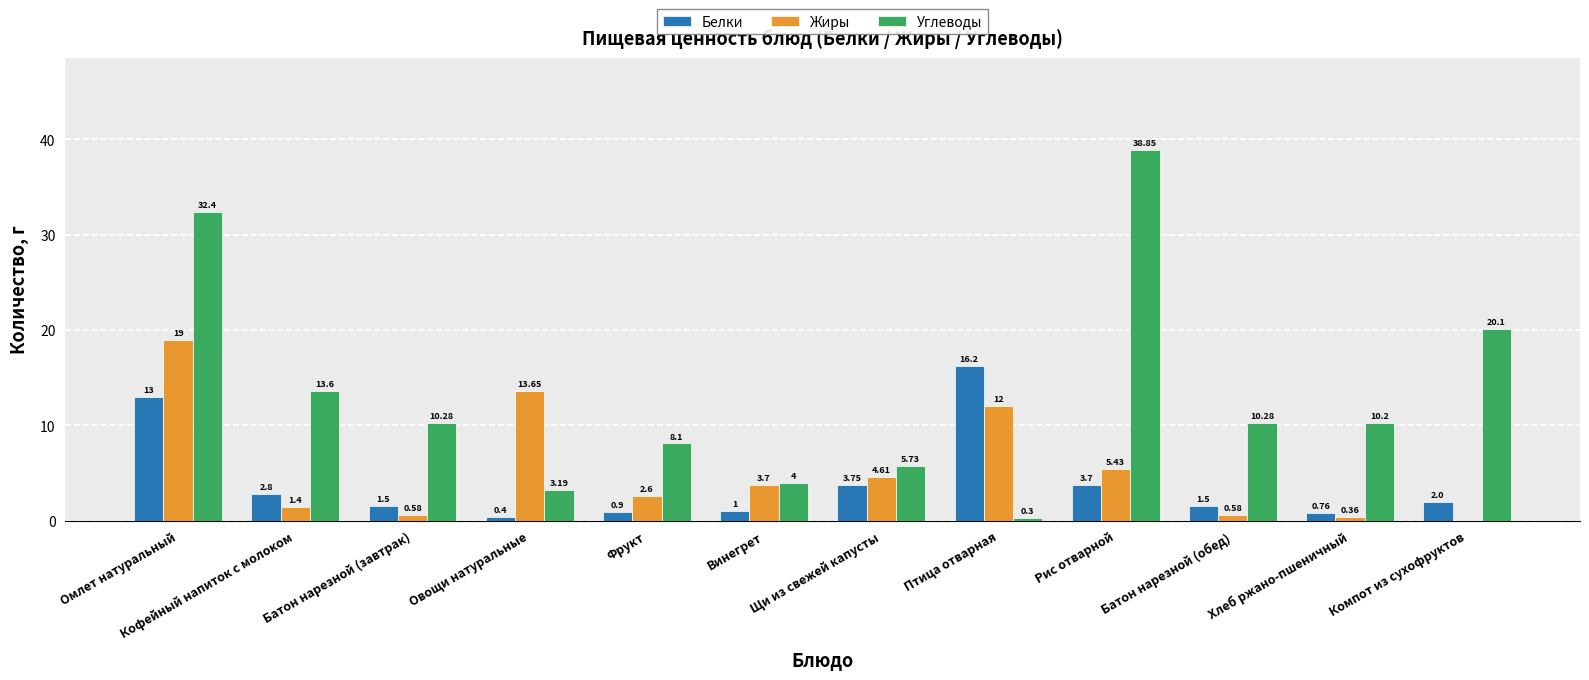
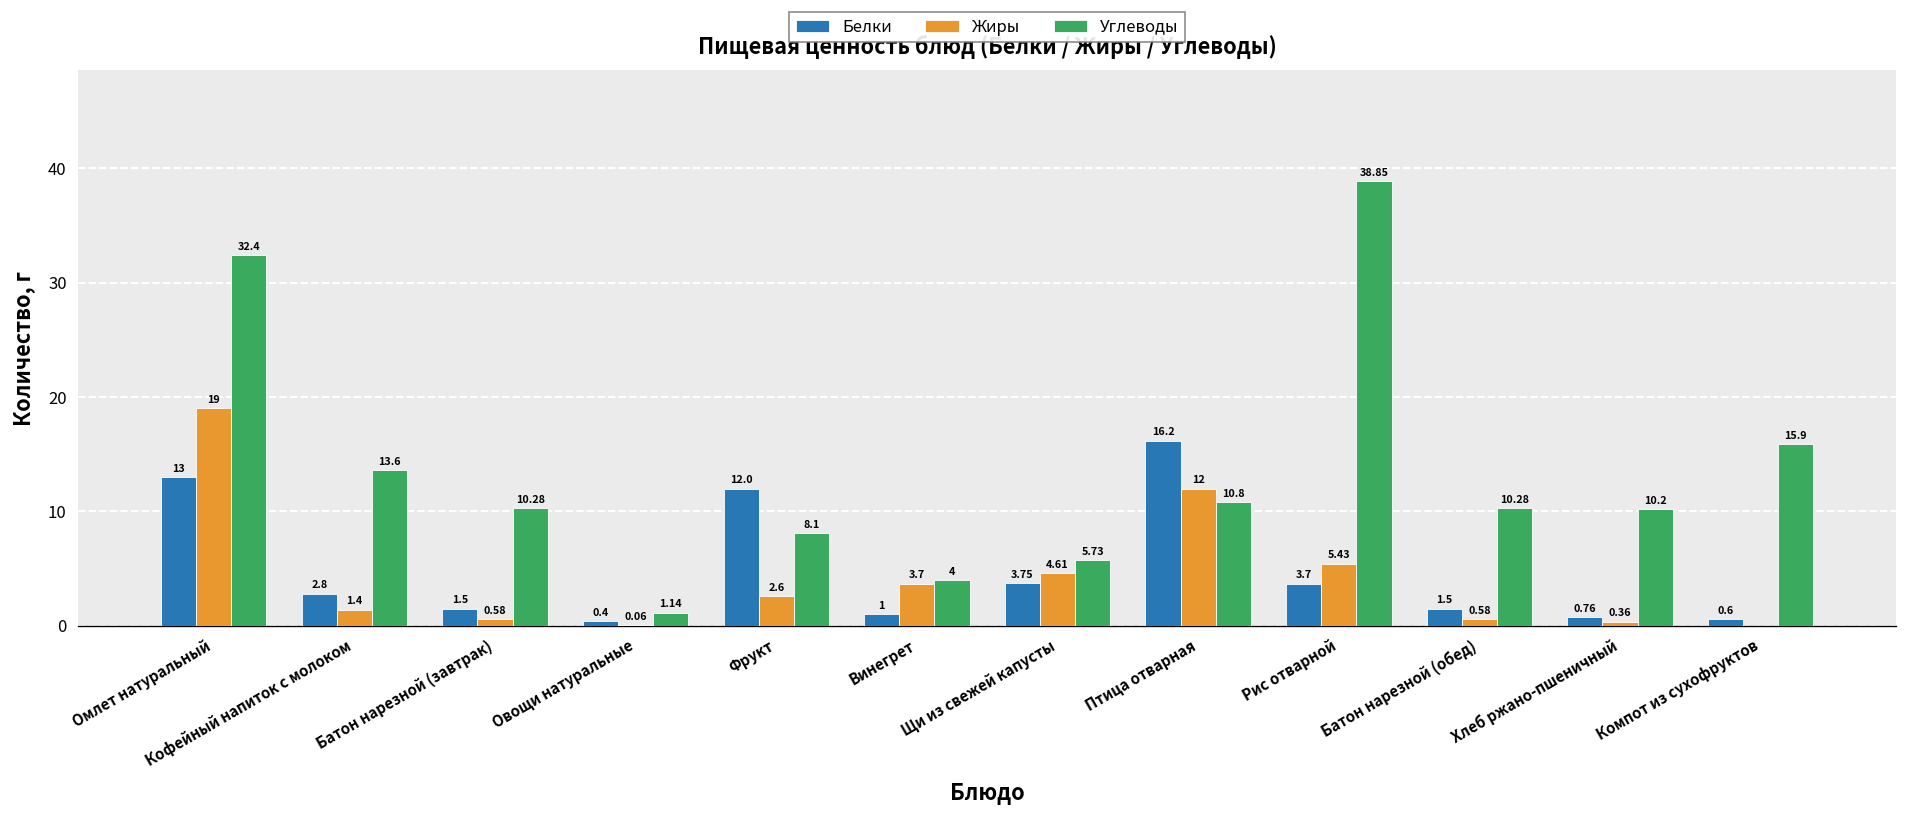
  {
    "Белки": {
      "Омлет натуральный": 13,
      "Кофейный напиток с молоком": 2.8,
      "Батон нарезной (завтрак)": 1.5,
      "Овощи натуральные": 0.4,
-     "Фрукт": 0.9,
+     "Фрукт": 12.0,
      "Винегрет": 1,
      "Щи из свежей капусты": 3.75,
      "Птица отварная": 16.2,
      "Рис отварной": 3.7,
      "Батон нарезной (обед)": 1.5,
      "Хлеб ржано-пшеничный": 0.76,
-     "Компот из сухофруктов": 2.0
+     "Компот из сухофруктов": 0.6
    },
    "Жиры": {
      "Омлет натуральный": 19,
      "Кофейный напиток с молоком": 1.4,
      "Батон нарезной (завтрак)": 0.58,
-     "Овощи натуральные": 13.65,
+     "Овощи натуральные": 0.06,
      "Фрукт": 2.6,
      "Винегрет": 3.7,
      "Щи из свежей капусты": 4.61,
      "Птица отварная": 12,
      "Рис отварной": 5.43,
      "Батон нарезной (обед)": 0.58,
      "Хлеб ржано-пшеничный": 0.36
    },
    "Углеводы": {
      "Омлет натуральный": 32.4,
      "Кофейный напиток с молоком": 13.6,
      "Батон нарезной (завтрак)": 10.28,
-     "Овощи натуральные": 3.19,
+     "Овощи натуральные": 1.14,
      "Фрукт": 8.1,
      "Винегрет": 4,
      "Щи из свежей капусты": 5.73,
-     "Птица отварная": 0.3,
+     "Птица отварная": 10.8,
      "Рис отварной": 38.85,
      "Батон нарезной (обед)": 10.28,
      "Хлеб ржано-пшеничный": 10.2,
-     "Компот из сухофруктов": 20.1
+     "Компот из сухофруктов": 15.9
    }
  }
